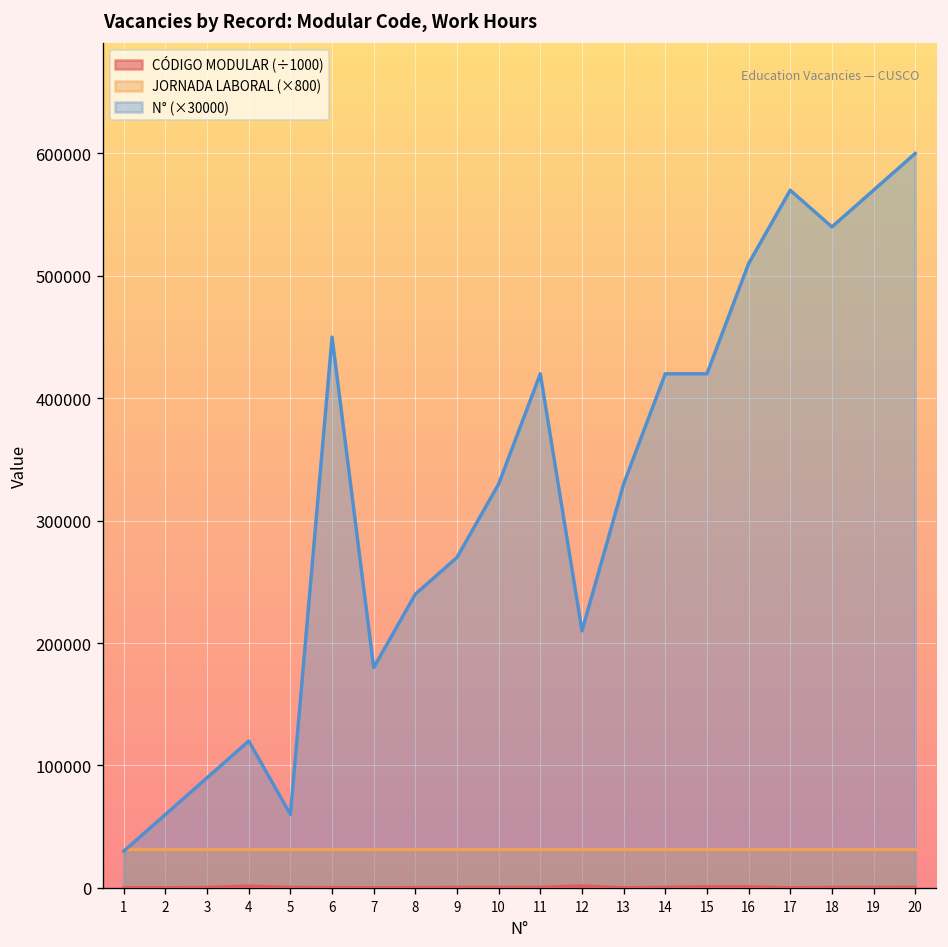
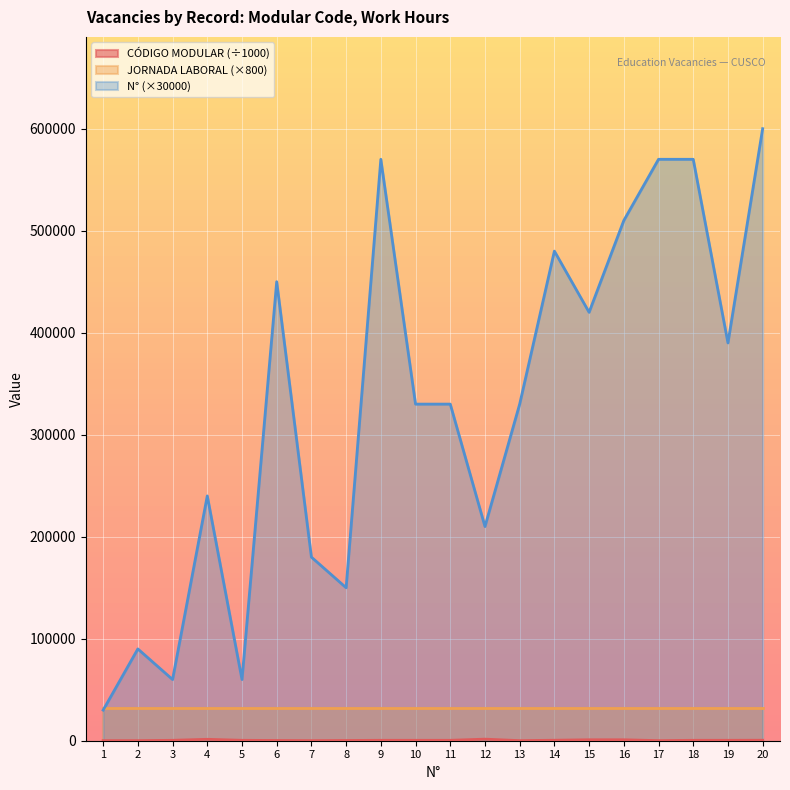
  {
    "CÓDIGO MODULAR (÷1000)": {
      "1": 0,
      "2": 0,
      "3": 0,
      "4": 1000,
      "5": 0,
      "6": 0,
      "7": 0,
      "8": 0,
      "9": 0,
      "10": 0,
      "11": 0,
      "12": 2000,
      "13": 0,
      "14": 0,
      "15": 1000,
      "16": 1000,
      "17": 0,
      "18": 0,
      "19": 0,
      "20": 0
    },
    "JORNADA LABORAL (×800)": {
      "2": 32000,
      "3": 32000,
      "4": 32000,
      "5": 32000,
      "6": 32000,
      "7": 32000,
      "8": 32000,
      "9": 32000,
      "10": 32000,
      "11": 32000,
      "12": 32000,
      "13": 32000,
      "14": 32000,
      "15": 32000,
      "16": 32000,
      "17": 32000,
      "18": 32000,
      "19": 32000,
      "20": 32000
    },
    "N° (×30000)": {
-     "2": 60000,
-     "3": 90000,
-     "4": 120000,
+     "2": 90000,
+     "3": 60000,
+     "4": 240000,
      "5": 60000,
      "6": 450000,
      "7": 180000,
-     "8": 240000,
-     "9": 270000,
+     "8": 150000,
+     "9": 570000,
      "10": 330000,
-     "11": 420000,
+     "11": 330000,
      "12": 210000,
      "13": 330000,
-     "14": 420000,
+     "14": 480000,
      "15": 420000,
      "16": 510000,
      "17": 570000,
-     "18": 540000,
-     "19": 570000,
+     "18": 570000,
+     "19": 390000,
      "20": 600000
    }
  }
